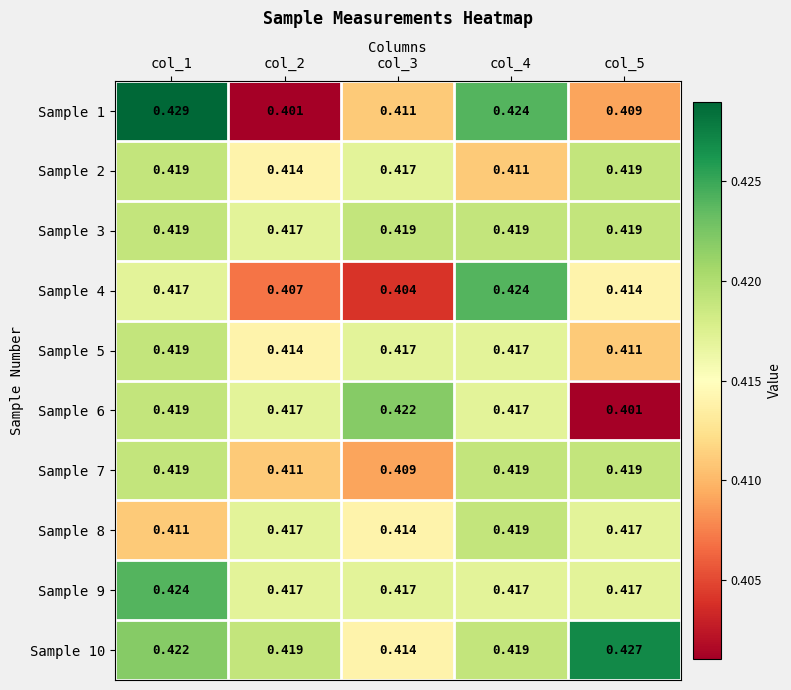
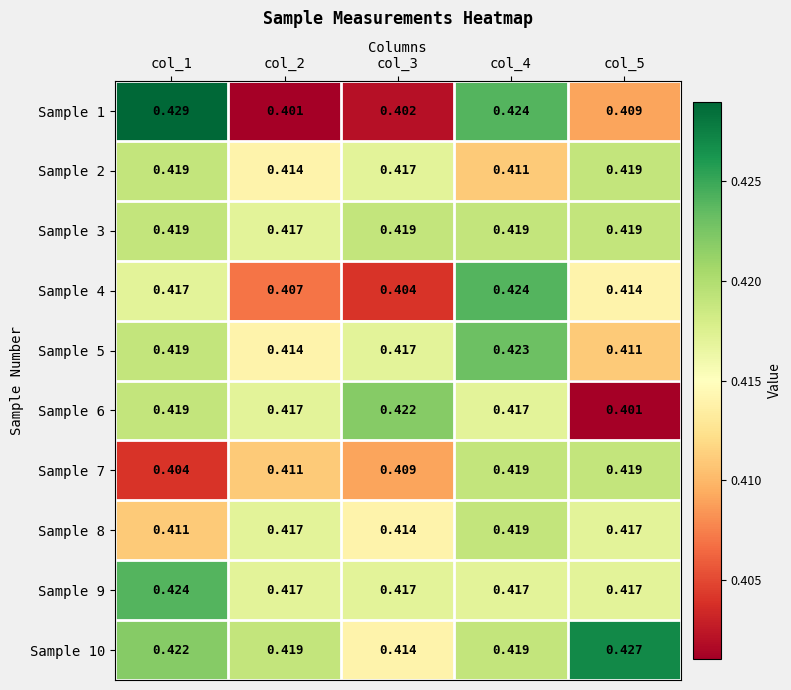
  {
    "Sample 1": {
      "col_1": 0.429,
      "col_2": 0.401,
-     "col_3": 0.411,
+     "col_3": 0.402,
      "col_4": 0.424,
      "col_5": 0.409
    },
    "Sample 2": {
      "col_1": 0.419,
      "col_2": 0.414,
      "col_3": 0.417,
      "col_4": 0.411,
      "col_5": 0.419
    },
    "Sample 3": {
      "col_1": 0.419,
      "col_2": 0.417,
      "col_3": 0.419,
      "col_4": 0.419,
      "col_5": 0.419
    },
    "Sample 4": {
      "col_1": 0.417,
      "col_2": 0.407,
      "col_3": 0.404,
      "col_4": 0.424,
      "col_5": 0.414
    },
    "Sample 5": {
      "col_1": 0.419,
      "col_2": 0.414,
      "col_3": 0.417,
-     "col_4": 0.417,
+     "col_4": 0.423,
      "col_5": 0.411
    },
    "Sample 6": {
      "col_1": 0.419,
      "col_2": 0.417,
      "col_3": 0.422,
      "col_4": 0.417,
      "col_5": 0.401
    },
    "Sample 7": {
-     "col_1": 0.419,
+     "col_1": 0.404,
      "col_2": 0.411,
      "col_3": 0.409,
      "col_4": 0.419,
      "col_5": 0.419
    },
    "Sample 8": {
      "col_1": 0.411,
      "col_2": 0.417,
      "col_3": 0.414,
      "col_4": 0.419,
      "col_5": 0.417
    },
    "Sample 9": {
      "col_1": 0.424,
      "col_2": 0.417,
      "col_3": 0.417,
      "col_4": 0.417,
      "col_5": 0.417
    },
    "Sample 10": {
      "col_1": 0.422,
      "col_2": 0.419,
      "col_3": 0.414,
      "col_4": 0.419,
      "col_5": 0.427
    }
  }
